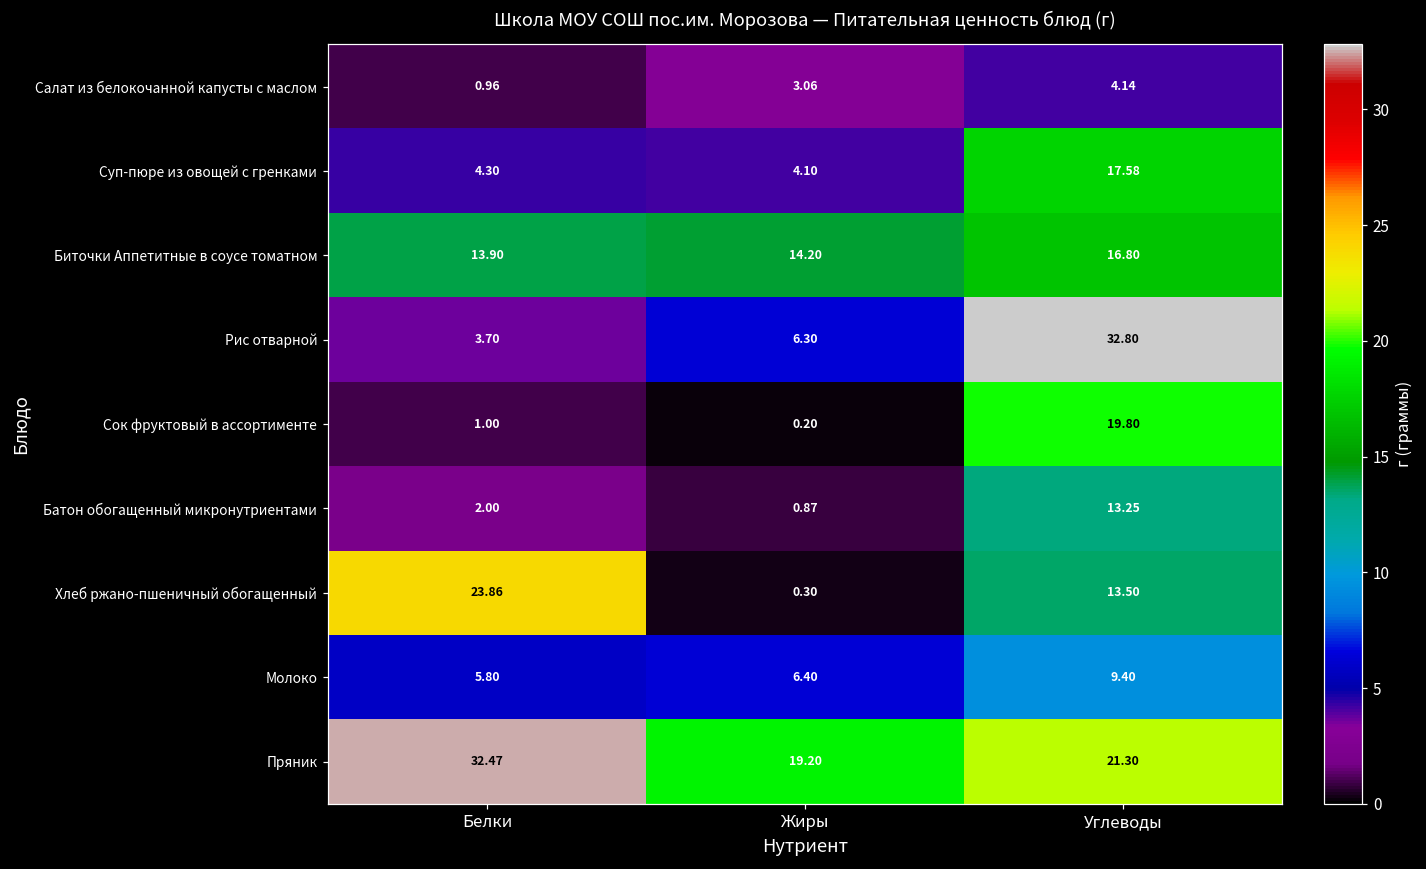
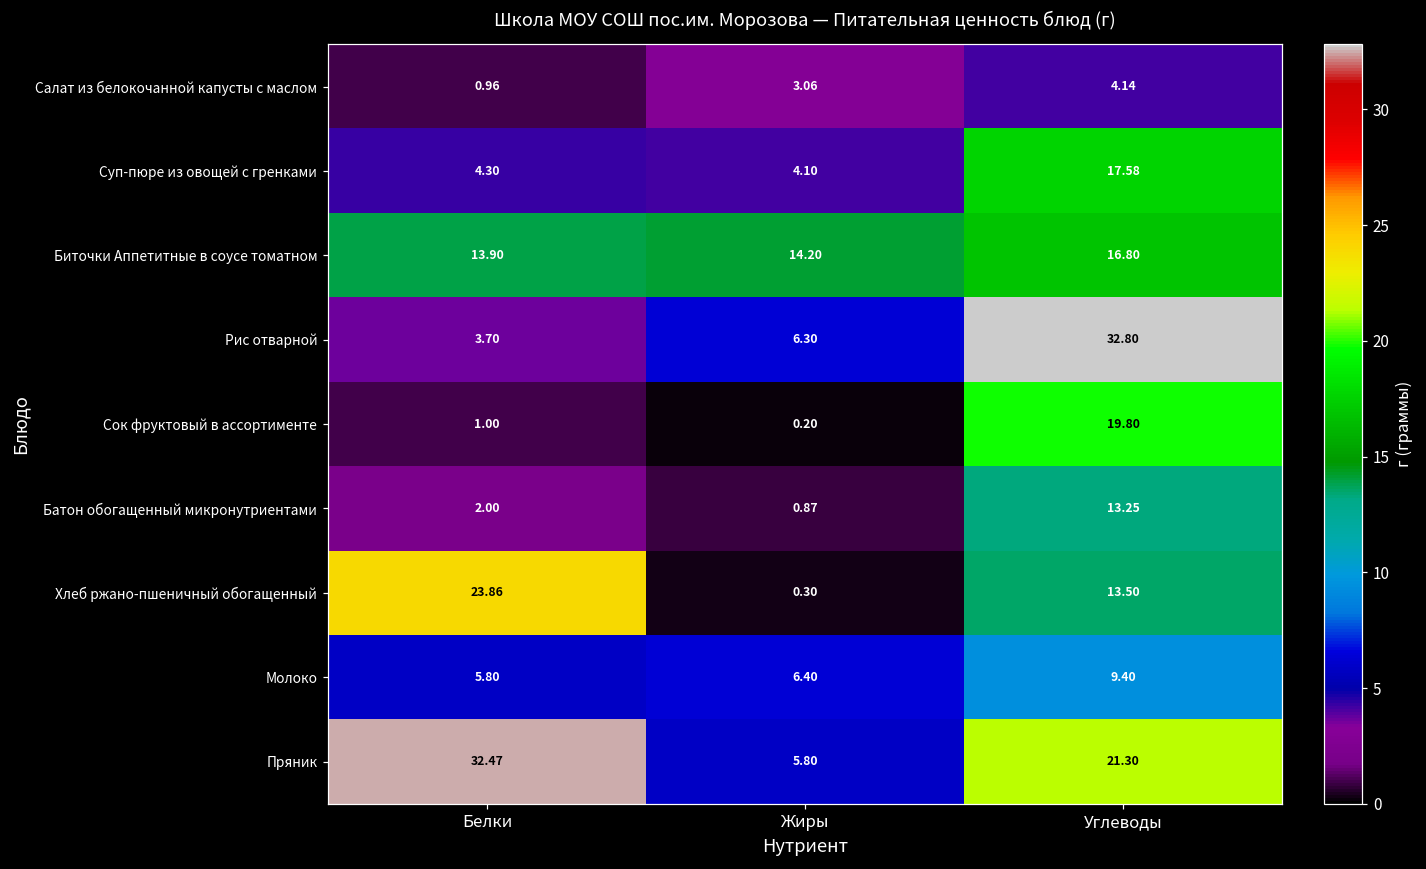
  {
    "Салат из белокочанной капусты с маслом": {
      "Белки": 0.96,
      "Жиры": 3.06,
      "Углеводы": 4.14
    },
    "Суп-пюре из овощей с гренками": {
      "Белки": 4.30,
      "Жиры": 4.10,
      "Углеводы": 17.58
    },
    "Биточки Аппетитные в соусе томатном": {
      "Белки": 13.90,
      "Жиры": 14.20,
      "Углеводы": 16.80
    },
    "Рис отварной": {
      "Белки": 3.70,
      "Жиры": 6.30,
      "Углеводы": 32.80
    },
    "Сок фруктовый в ассортименте": {
      "Белки": 1.00,
      "Жиры": 0.20,
      "Углеводы": 19.80
    },
    "Батон обогащенный микронутриентами": {
      "Белки": 2.00,
      "Жиры": 0.87,
      "Углеводы": 13.25
    },
    "Хлеб ржано-пшеничный обогащенный": {
      "Белки": 23.86,
      "Жиры": 0.30,
      "Углеводы": 13.50
    },
    "Молоко": {
      "Белки": 5.80,
      "Жиры": 6.40,
      "Углеводы": 9.40
    },
    "Пряник": {
      "Белки": 32.47,
-     "Жиры": 19.20,
+     "Жиры": 5.80,
      "Углеводы": 21.30
    }
  }
